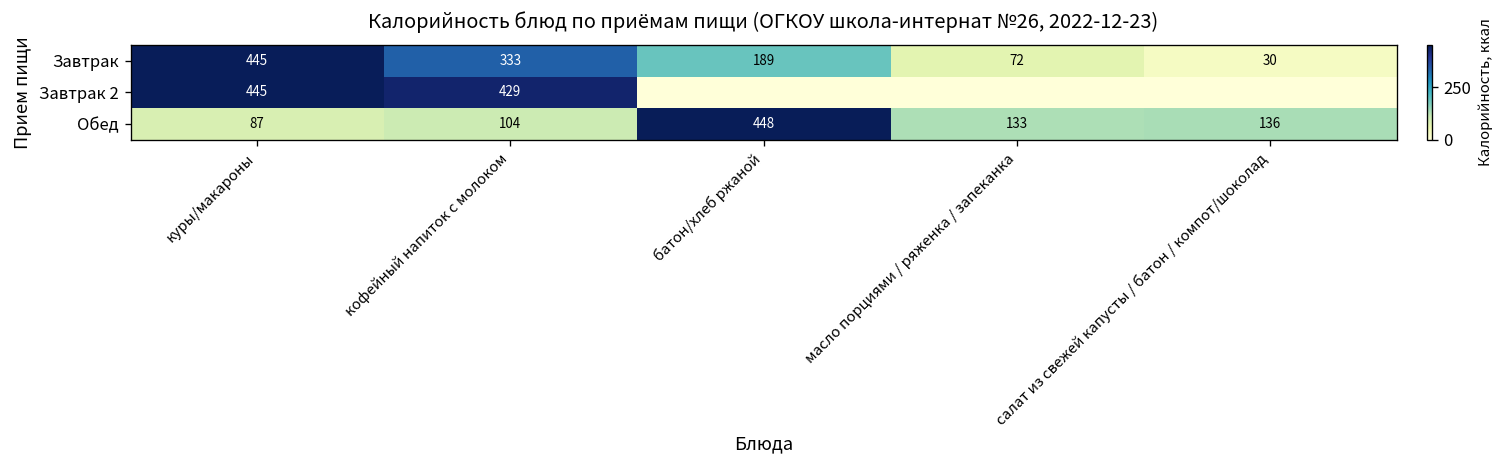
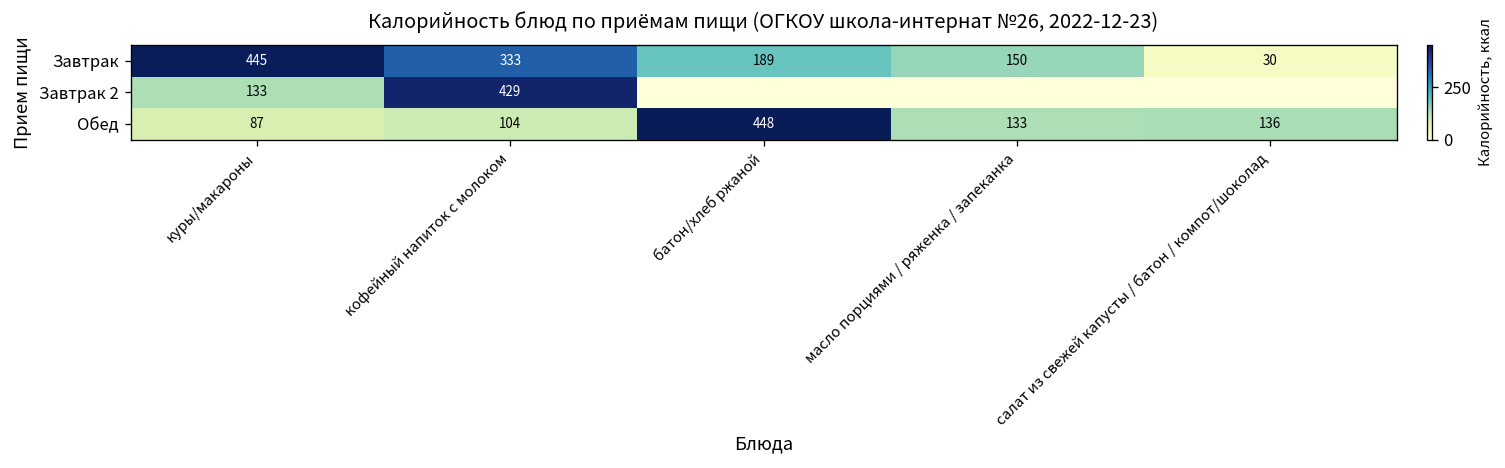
  {
    "Завтрак": {
      "куры/макароны": 445,
      "кофейный напиток с молоком": 333,
      "батон/хлеб ржаной": 189,
-     "масло порциями / ряженка / запеканка": 72,
+     "масло порциями / ряженка / запеканка": 150,
      "салат из свежей капусты / батон / компот/шоколад": 30
    },
    "Завтрак 2": {
-     "куры/макароны": 445,
+     "куры/макароны": 133,
      "кофейный напиток с молоком": 429
    },
    "Обед": {
      "куры/макароны": 87,
      "кофейный напиток с молоком": 104,
      "батон/хлеб ржаной": 448,
      "масло порциями / ряженка / запеканка": 133,
      "салат из свежей капусты / батон / компот/шоколад": 136
    }
  }
